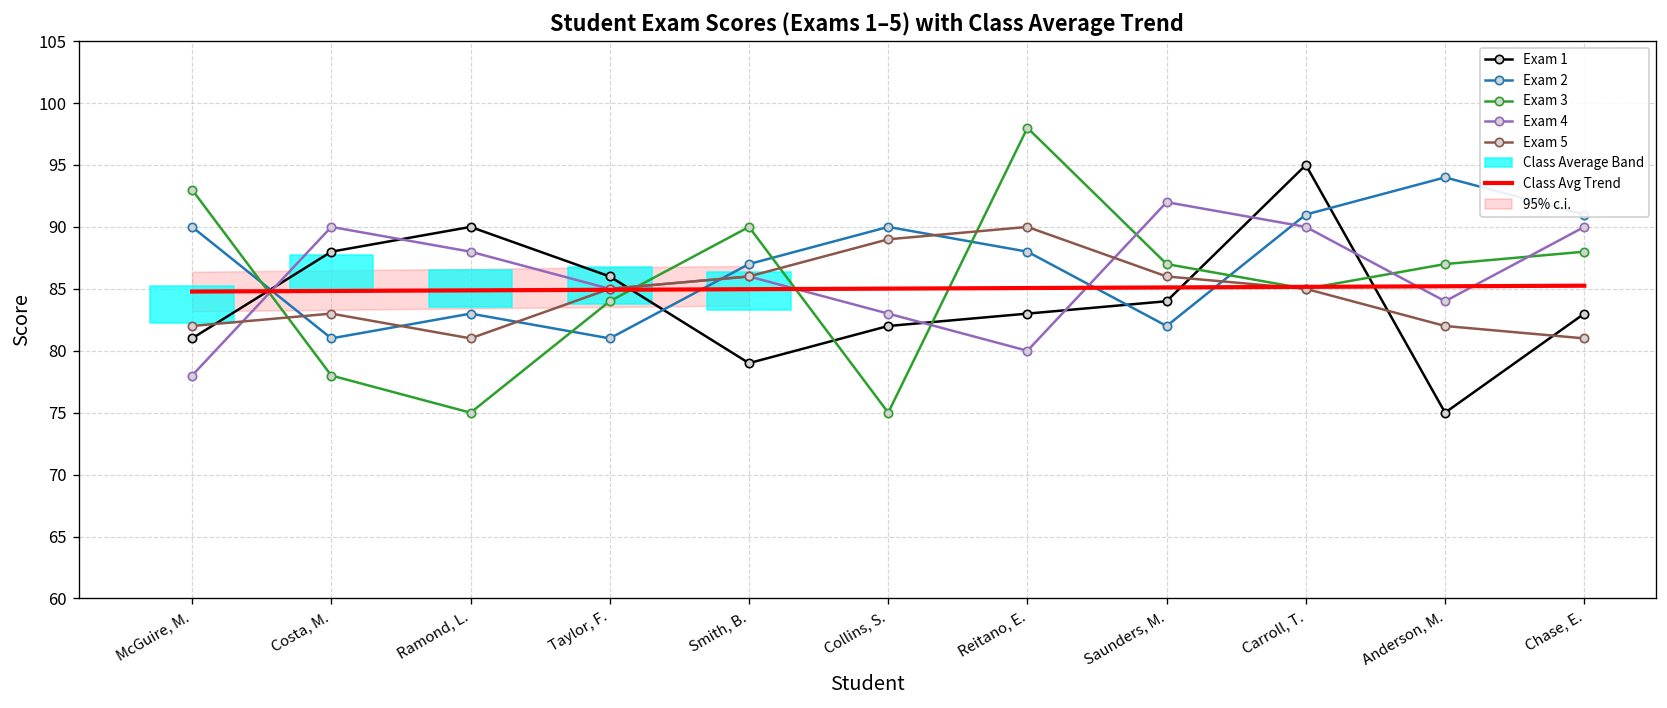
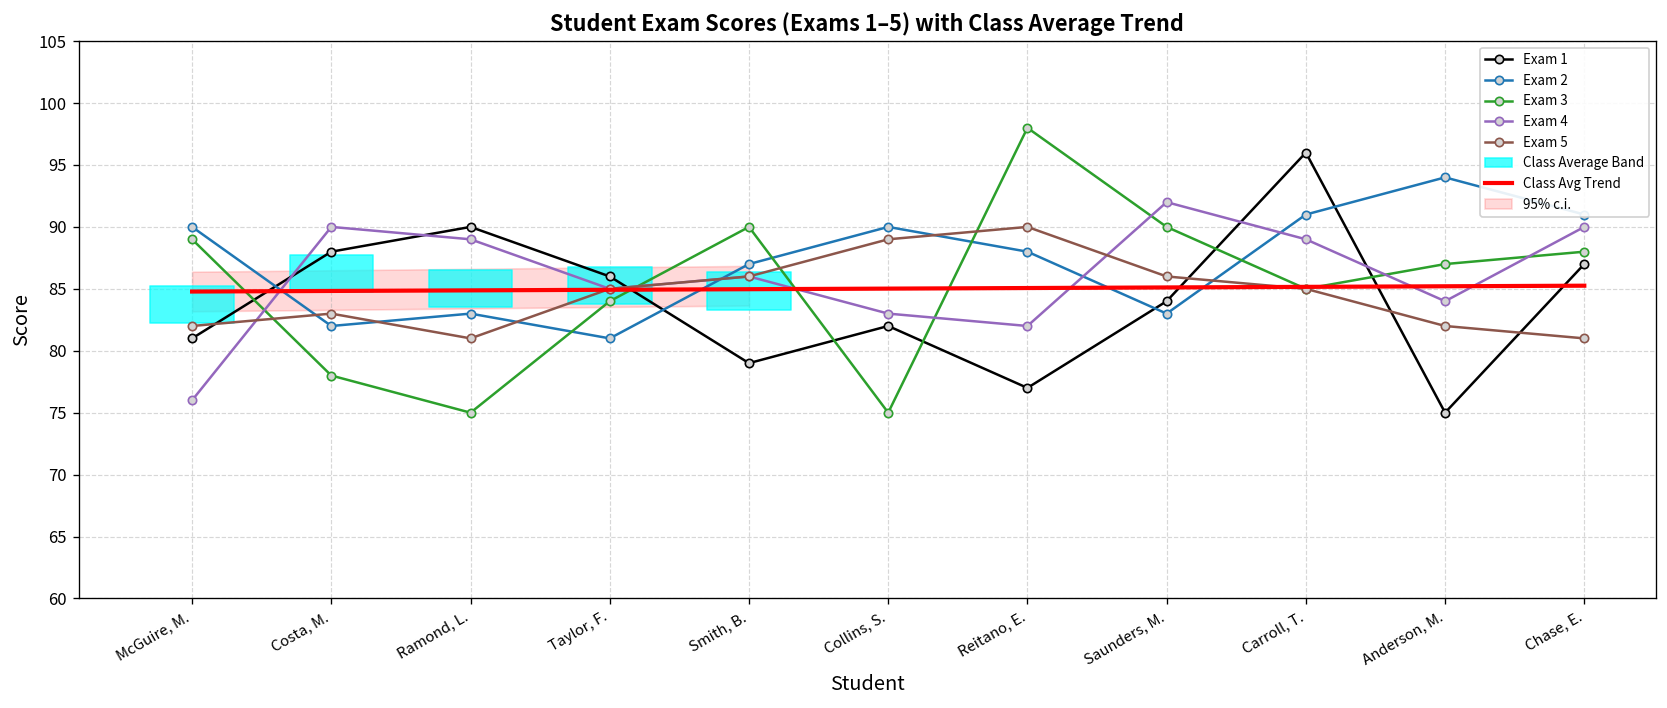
  {
    "Exam 1": {
      "McGuire, M.": 81,
      "Costa, M.": 88,
      "Ramond, L.": 90,
      "Taylor, F.": 86,
      "Smith, B.": 79,
      "Collins, S.": 82,
-     "Reitano, E.": 83,
+     "Reitano, E.": 77,
      "Saunders, M.": 84,
-     "Carroll, T.": 95,
+     "Carroll, T.": 96,
      "Anderson, M.": 75,
-     "Chase, E.": 83
+     "Chase, E.": 87
    },
    "Exam 2": {
      "McGuire, M.": 90,
-     "Costa, M.": 81,
+     "Costa, M.": 82,
      "Ramond, L.": 83,
      "Taylor, F.": 81,
      "Collins, S.": 90,
      "Reitano, E.": 88,
-     "Saunders, M.": 82,
+     "Saunders, M.": 83,
      "Carroll, T.": 91,
      "Anderson, M.": 94,
      "Chase, E.": 91
    },
    "Exam 3": {
-     "McGuire, M.": 93,
+     "McGuire, M.": 89,
      "Costa, M.": 78,
      "Ramond, L.": 75,
      "Taylor, F.": 84,
      "Smith, B.": 90,
      "Collins, S.": 75,
      "Reitano, E.": 98,
-     "Saunders, M.": 87,
+     "Saunders, M.": 90,
      "Anderson, M.": 87,
      "Chase, E.": 88
    },
    "Exam 4": {
-     "McGuire, M.": 78,
+     "McGuire, M.": 76,
      "Costa, M.": 90,
-     "Ramond, L.": 88,
+     "Ramond, L.": 89,
      "Collins, S.": 83,
-     "Reitano, E.": 80,
+     "Reitano, E.": 82,
      "Saunders, M.": 92,
-     "Carroll, T.": 90,
+     "Carroll, T.": 89,
      "Anderson, M.": 84,
      "Chase, E.": 90
    },
    "Exam 5": {
      "McGuire, M.": 82,
      "Costa, M.": 83,
      "Ramond, L.": 81,
      "Collins, S.": 89,
      "Reitano, E.": 90,
      "Saunders, M.": 86,
      "Anderson, M.": 82,
      "Chase, E.": 81
    }
  }
